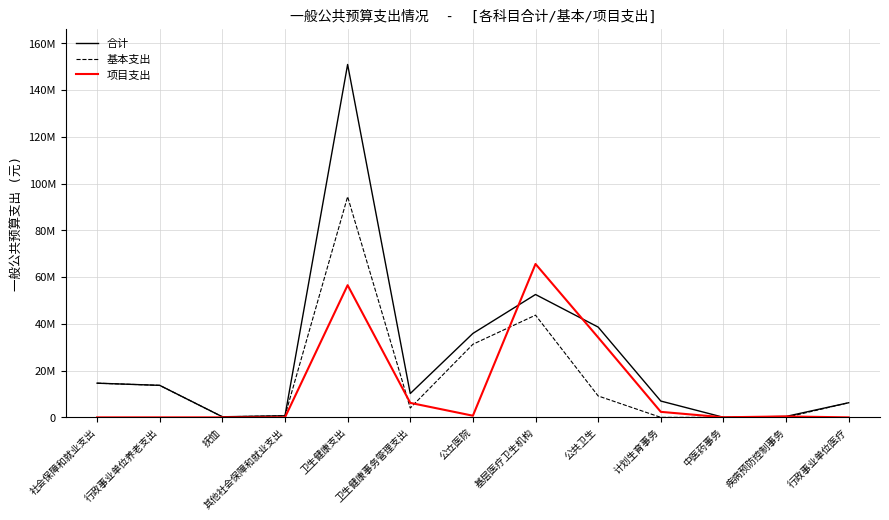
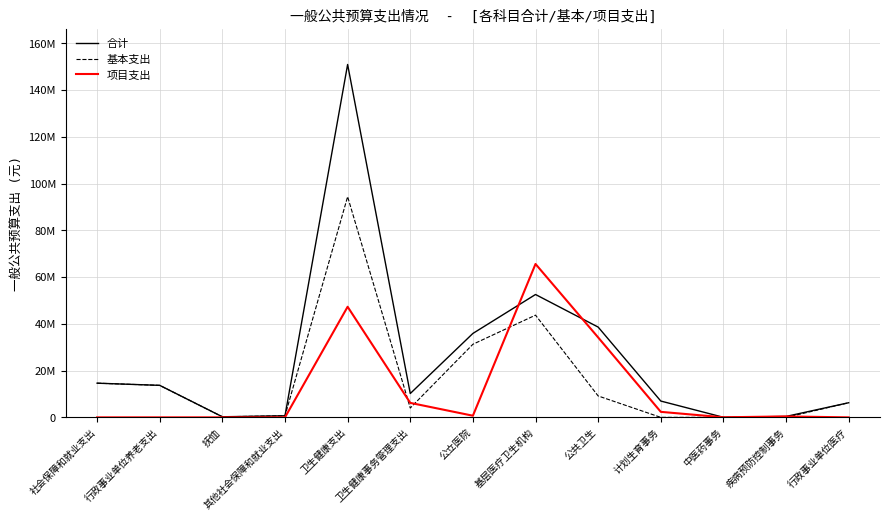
  {
    "项目支出": {
      "社会保障和就业支出": 0,
      "行政事业单位养老支出": 0,
-     "卫生健康支出": 57000000,
+     "卫生健康支出": 47000000,
      "卫生健康事务管理支出": 6000000,
      "公立医院": 1000000,
      "基层医疗卫生机构": 66000000,
      "公共卫生": 34000000,
      "计划生育事务": 2000000,
      "行政事业单位医疗": 0
    }
  }
